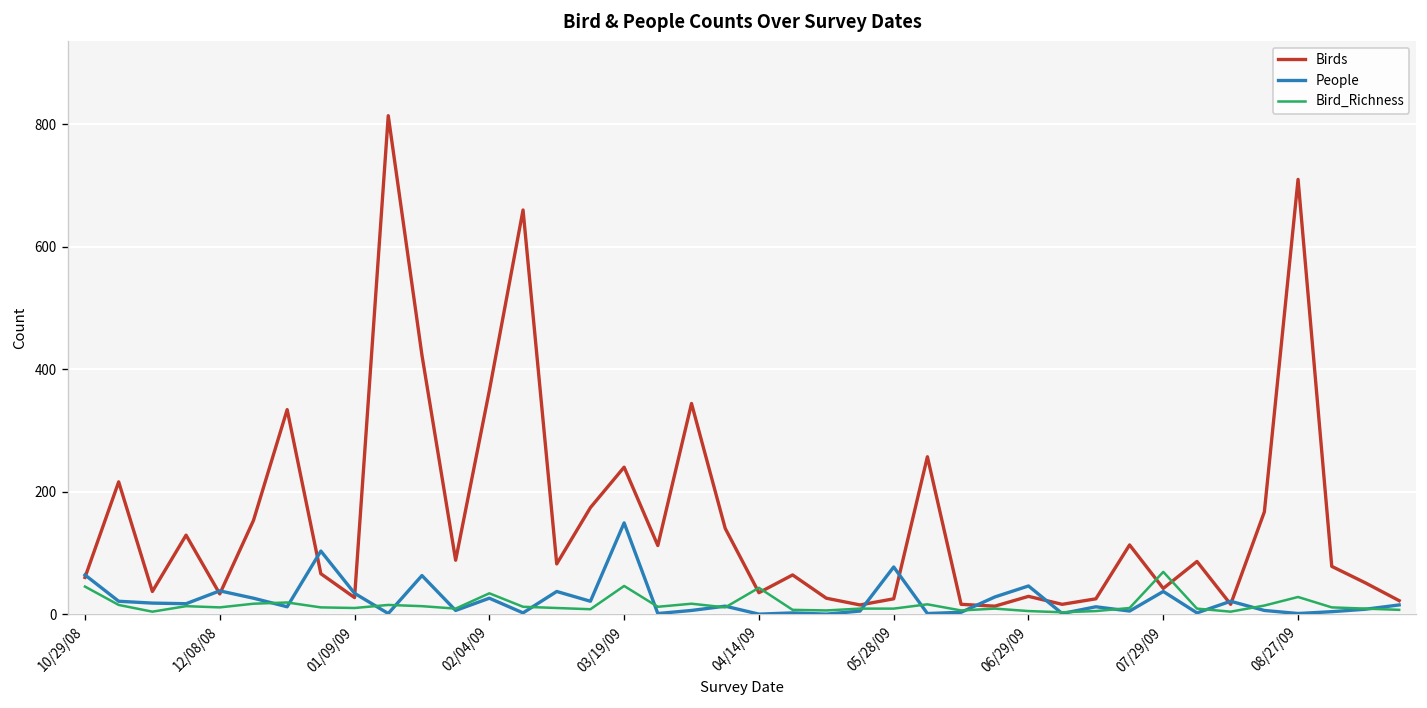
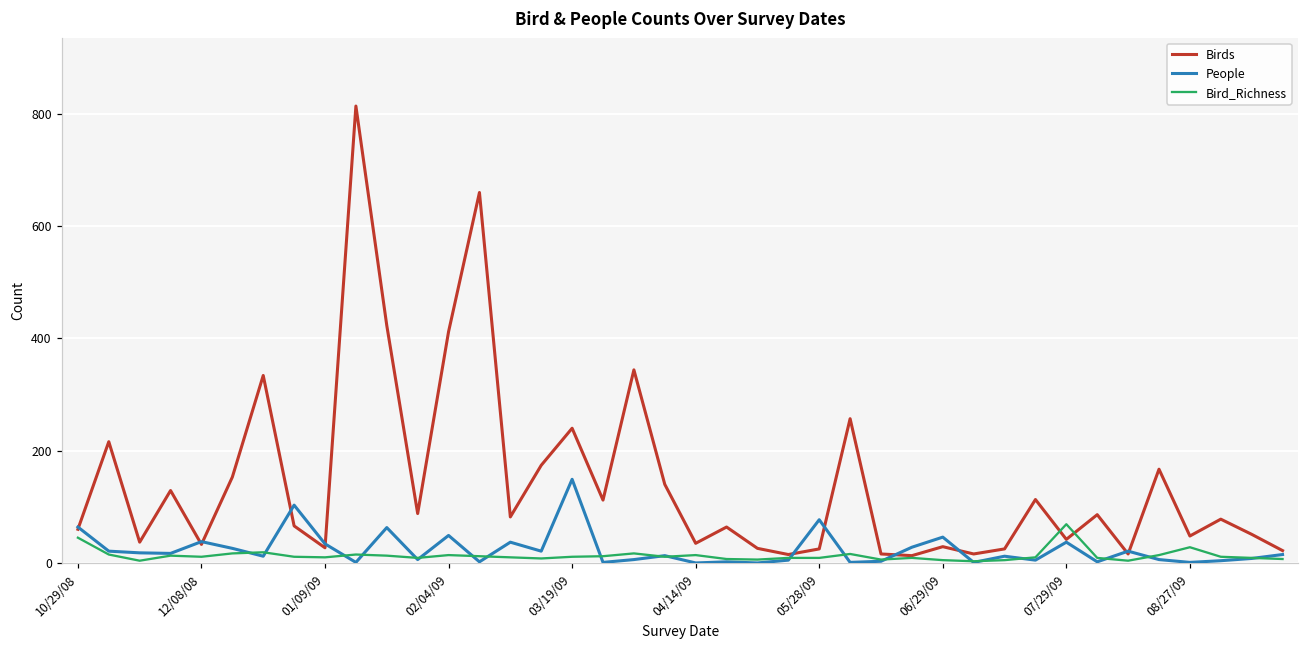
  {
    "Birds": {
-     "02/04/09": 370,
+     "02/04/09": 410,
      "03/19/09": 240,
      "04/14/09": 40,
      "07/29/09": 40,
-     "08/27/09": 710
+     "08/27/09": 50
    },
    "People": {
-     "02/04/09": 30,
+     "02/04/09": 50,
      "03/19/09": 150,
      "04/14/09": 0,
      "07/29/09": 40,
      "08/27/09": 0
    },
    "Bird_Richness": {
      "10/29/08": 50,
-     "02/04/09": 30,
-     "03/19/09": 50,
-     "04/14/09": 40,
+     "02/04/09": 10,
+     "03/19/09": 10,
+     "04/14/09": 10,
      "07/29/09": 70,
      "08/27/09": 30
    }
  }
